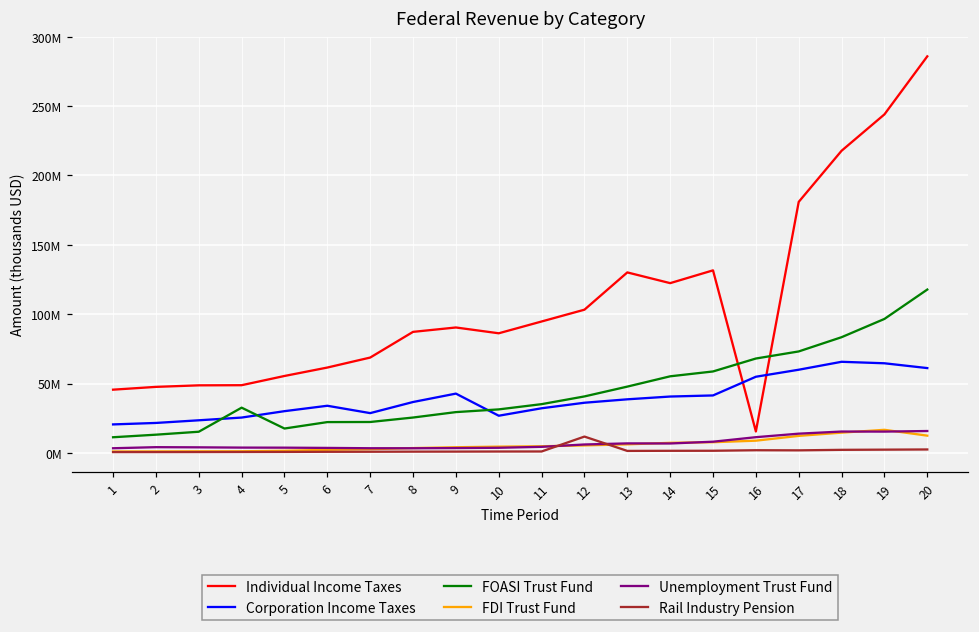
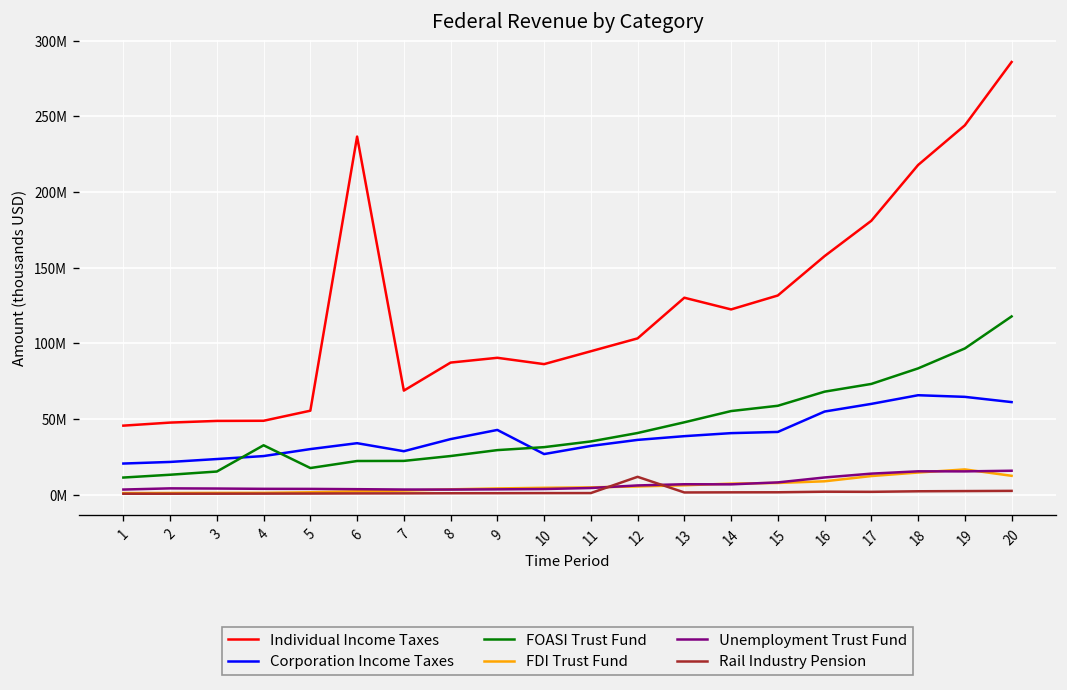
  {
    "Individual Income Taxes": {
      "1": 46000000,
      "2": 48000000,
      "3": 49000000,
      "4": 49000000,
      "5": 55000000,
-     "6": 62000000,
+     "6": 237000000,
      "7": 69000000,
      "8": 87000000,
      "9": 90000000,
      "10": 86000000,
      "11": 95000000,
      "12": 103000000,
      "13": 130000000,
      "14": 122000000,
      "15": 132000000,
-     "16": 15000000,
+     "16": 158000000,
      "17": 181000000,
      "18": 218000000,
      "19": 244000000,
      "20": 286000000
    },
    "Corporation Income Taxes": {
      "1": 21000000,
      "2": 22000000,
      "3": 23000000,
      "4": 25000000,
      "5": 30000000,
      "6": 34000000,
      "7": 29000000,
      "8": 37000000,
      "9": 43000000,
      "10": 27000000,
      "11": 32000000,
      "12": 36000000,
      "13": 39000000,
      "14": 41000000,
      "15": 41000000,
      "16": 55000000,
      "17": 60000000,
      "18": 66000000,
      "19": 65000000,
      "20": 61000000
    },
    "FOASI Trust Fund": {
      "1": 11000000,
      "2": 13000000,
      "3": 15000000,
      "4": 33000000,
      "5": 18000000,
      "6": 22000000,
      "7": 22000000,
      "8": 25000000,
      "9": 29000000,
      "10": 31000000,
      "11": 35000000,
      "12": 41000000,
      "13": 48000000,
      "14": 55000000,
      "15": 59000000,
      "16": 68000000,
      "17": 73000000,
      "18": 83000000,
      "19": 97000000,
      "20": 118000000
    },
    "FDI Trust Fund": {
      "16": 9000000,
      "20": 12000000
    },
    "Unemployment Trust Fund": {
      "1": 3000000,
      "2": 4000000,
      "3": 4000000,
      "4": 4000000,
      "5": 4000000,
      "16": 11000000,
      "20": 16000000
    },
    "Rail Industry Pension": {
      "8": 1000000,
      "9": 1000000,
      "10": 1000000,
      "11": 1000000,
      "12": 12000000,
      "13": 1000000,
      "14": 1000000,
      "15": 2000000,
      "16": 2000000,
      "17": 2000000,
      "18": 2000000,
      "19": 2000000,
      "20": 2000000
    }
  }
